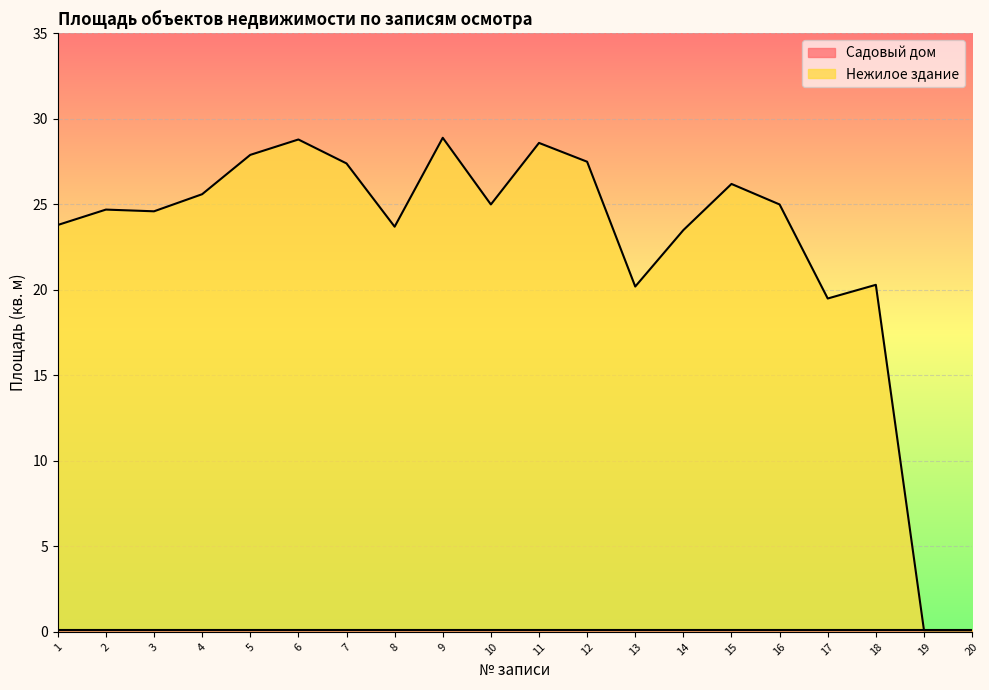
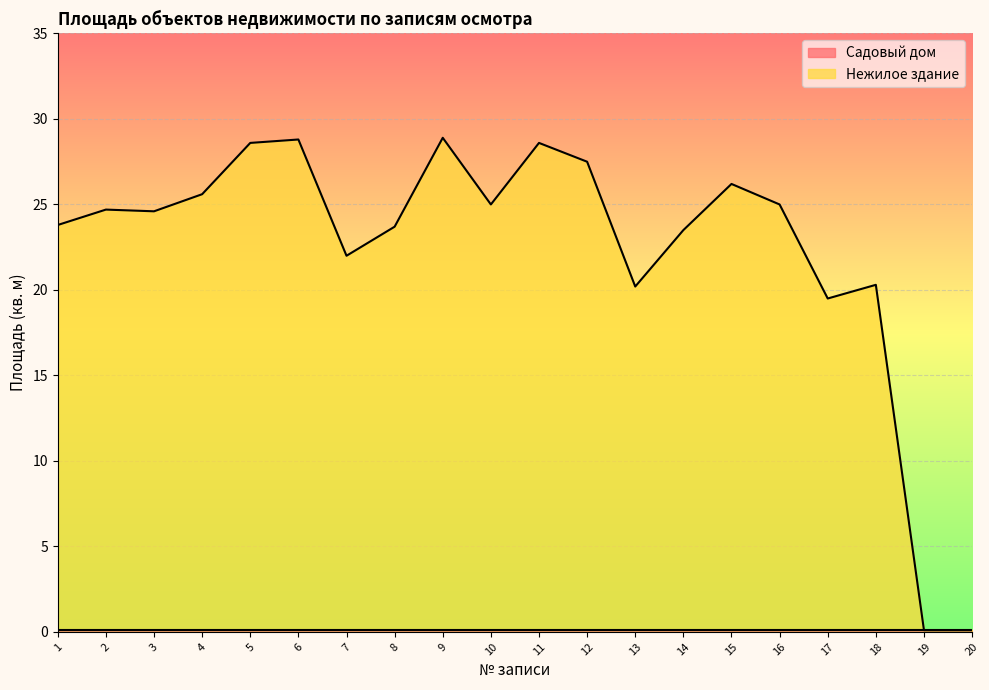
  {
    "Садовый дом": {
      "1": 0.1,
      "2": 0.1,
      "3": 0.1,
      "4": 0.1,
      "5": 0.1,
      "6": 0.1,
      "7": 0.1,
      "8": 0.1,
      "9": 0.1,
      "10": 0.1,
      "11": 0.1,
      "12": 0.1,
      "13": 0.1,
      "14": 0.1,
      "15": 0.1,
      "16": 0.1,
      "17": 0.1,
      "18": 0.1
    },
    "Нежилое здание": {
      "1": 23.8,
      "2": 24.7,
      "3": 24.6,
      "4": 25.6,
-     "5": 27.9,
+     "5": 28.6,
      "6": 28.8,
-     "7": 27.4,
+     "7": 22.0,
      "8": 23.7,
      "9": 28.9,
      "10": 25.0,
      "11": 28.6,
      "12": 27.5,
      "13": 20.2,
      "14": 23.5,
      "15": 26.2,
      "16": 25.0,
      "17": 19.5,
      "18": 20.3
    }
  }
